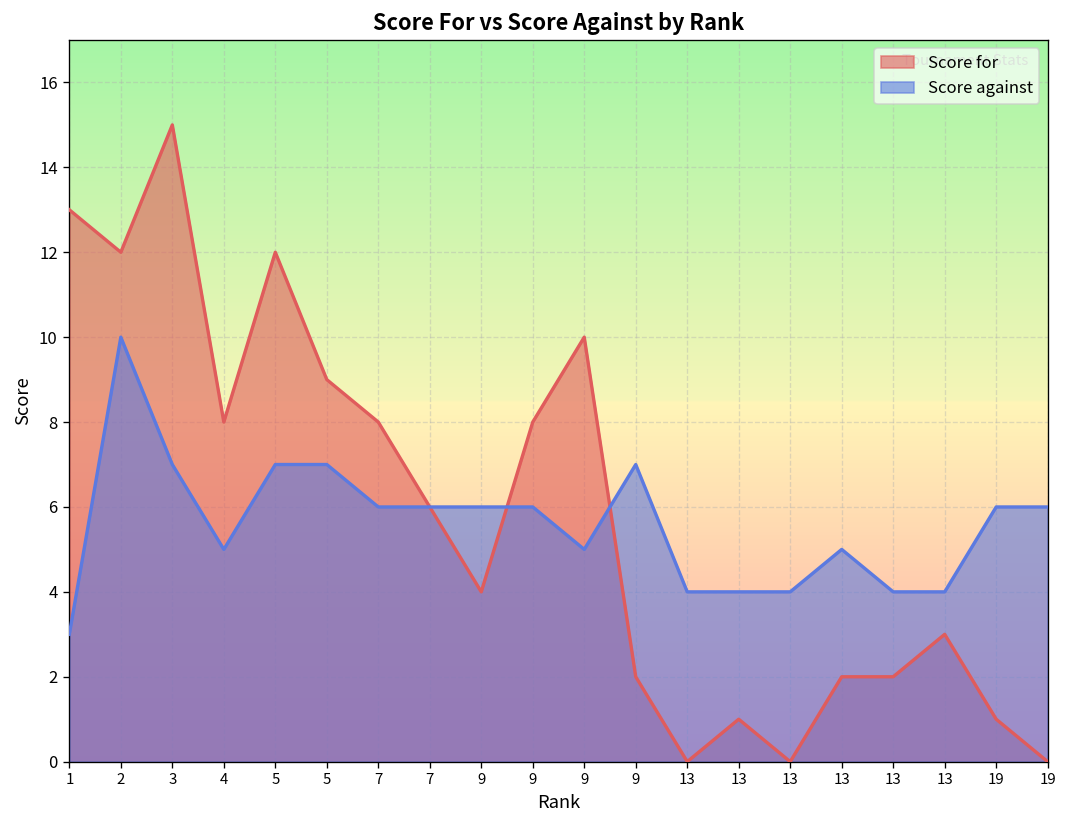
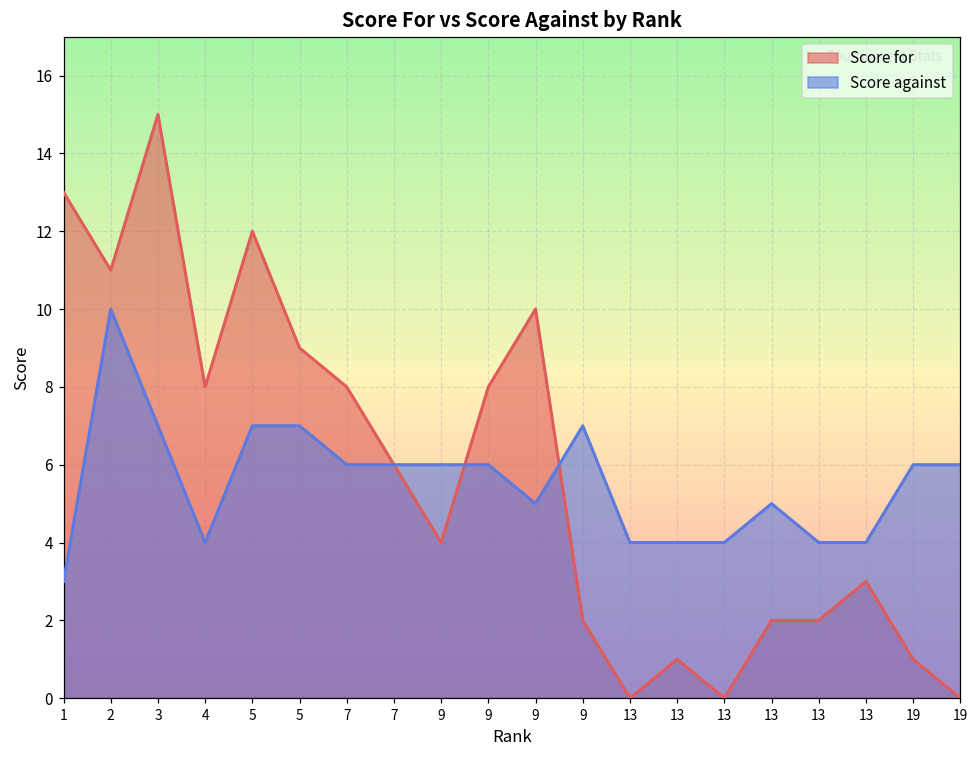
  {
    "Score for": {
      "1": 13,
-     "2": 12,
+     "2": 11,
      "3": 15,
      "4": 8
    },
    "Score against": {
      "1": 3,
      "2": 10,
      "3": 7,
-     "4": 5
+     "4": 4
    }
  }
